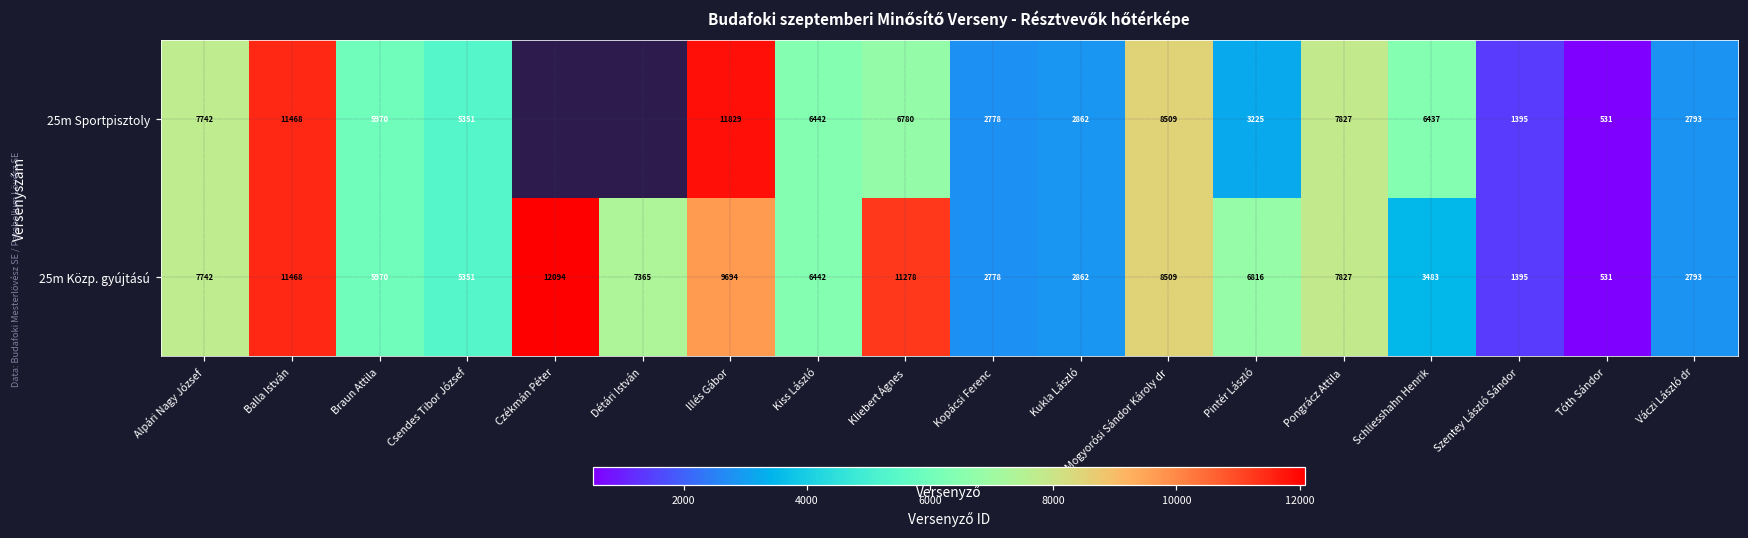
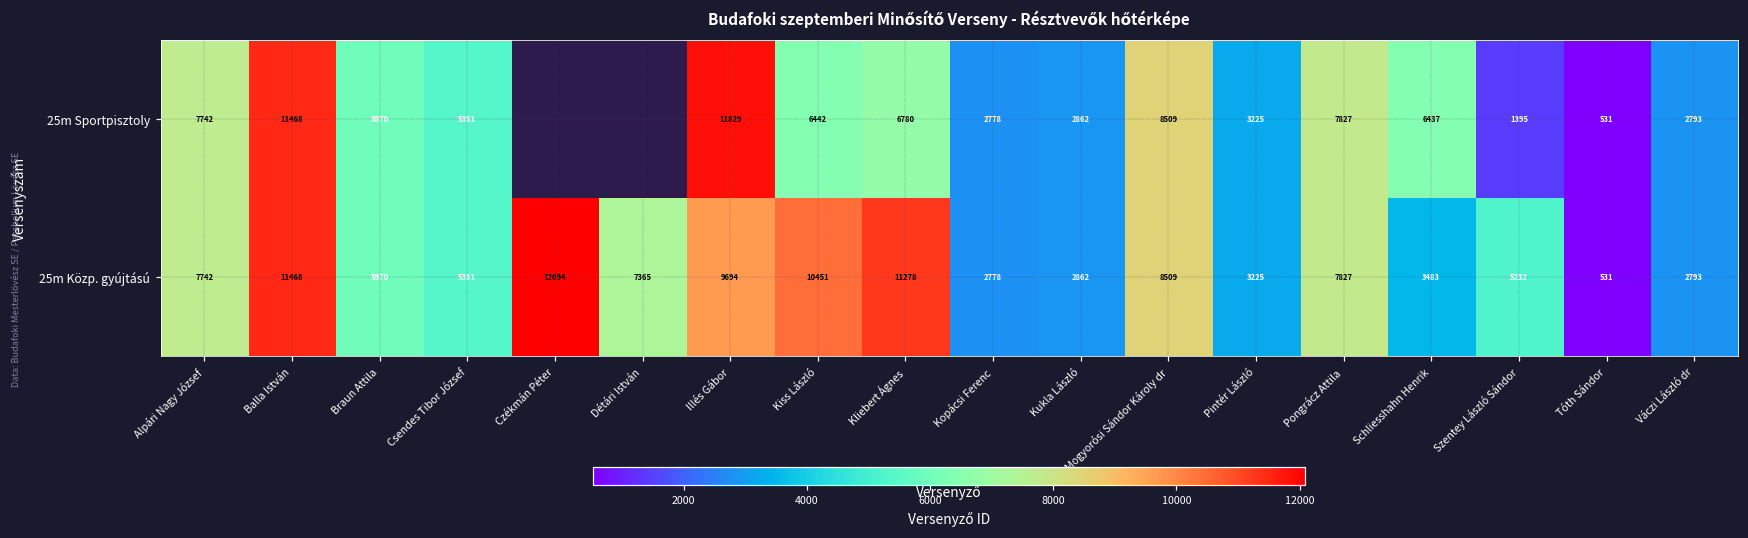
  {
    "25m Sportpisztoly": {
      "Alpári Nagy József": 7742,
      "Balla István": 11468,
      "Braun Attila": 5970,
      "Csendes Tibor József": 5351,
      "Illés Gábor": 11829,
      "Kiss László": 6442,
      "Kliebert Ágnes": 6780,
      "Kopácsi Ferenc": 2778,
      "Kukla László": 2862,
      "Mogyorósi Sándor Károly dr": 8509,
      "Pintér László": 3225,
      "Pongrácz Attila": 7827,
      "Schliesshahn Henrik": 6437,
      "Szentey László Sándor": 1395,
      "Tóth Sándor": 531,
      "Váczi László dr": 2793
    },
    "25m Közp. gyújtású": {
      "Alpári Nagy József": 7742,
      "Balla István": 11468,
      "Braun Attila": 5970,
      "Csendes Tibor József": 5351,
      "Czékmán Péter": 12094,
      "Détári István": 7365,
      "Illés Gábor": 9694,
-     "Kiss László": 6442,
+     "Kiss László": 10451,
      "Kliebert Ágnes": 11278,
      "Kopácsi Ferenc": 2778,
      "Kukla László": 2862,
      "Mogyorósi Sándor Károly dr": 8509,
-     "Pintér László": 6816,
+     "Pintér László": 3225,
      "Pongrácz Attila": 7827,
      "Schliesshahn Henrik": 3483,
-     "Szentey László Sándor": 1395,
+     "Szentey László Sándor": 5232,
      "Tóth Sándor": 531,
      "Váczi László dr": 2793
    }
  }
